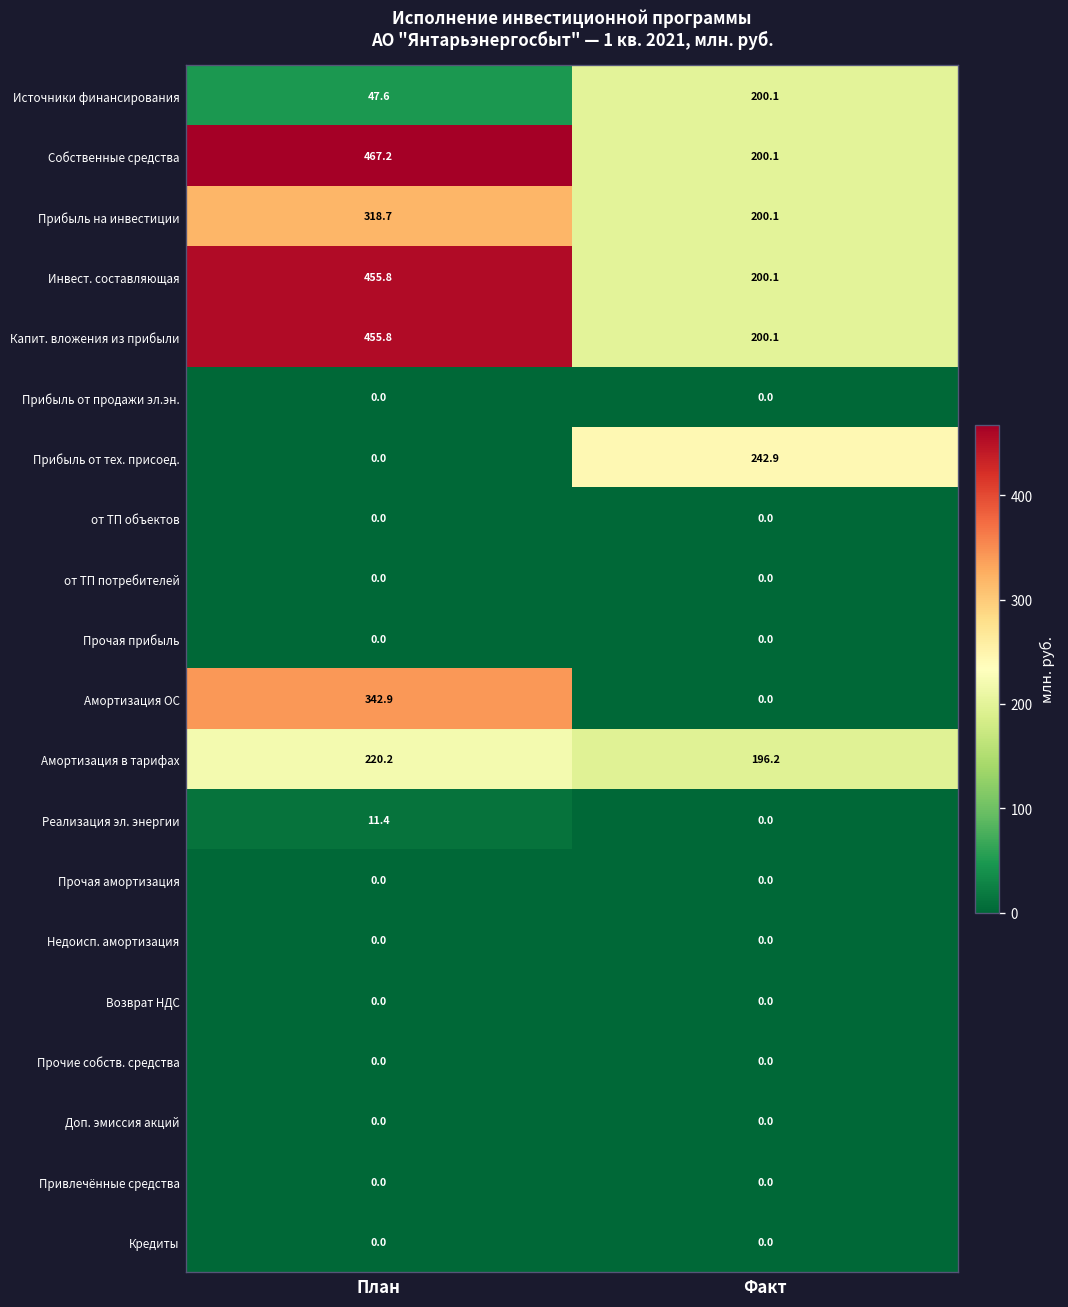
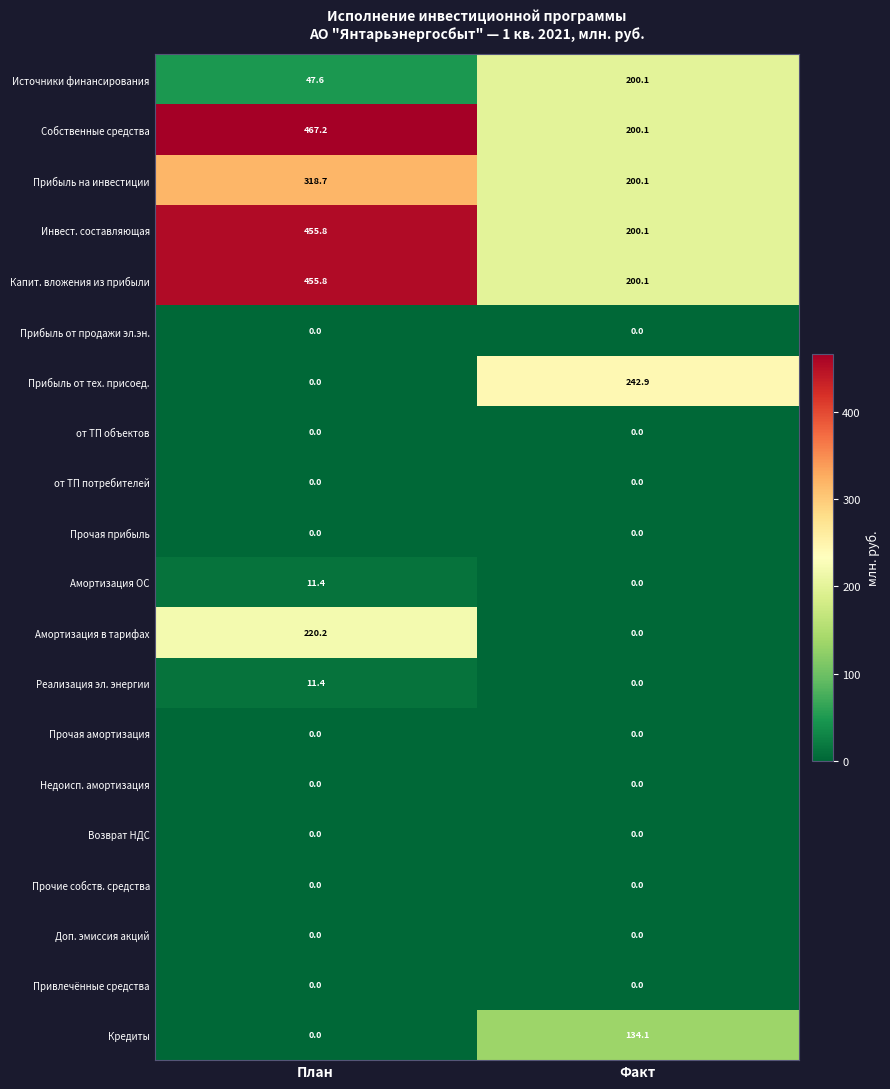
  {
    "Источники финансирования": {
      "План": 47.6,
      "Факт": 200.1
    },
    "Собственные средства": {
      "План": 467.2,
      "Факт": 200.1
    },
    "Прибыль на инвестиции": {
      "План": 318.7,
      "Факт": 200.1
    },
    "Инвест. составляющая": {
      "План": 455.8,
      "Факт": 200.1
    },
    "Капит. вложения из прибыли": {
      "План": 455.8,
      "Факт": 200.1
    },
    "Прибыль от продажи эл.эн.": {
      "План": 0.0,
      "Факт": 0.0
    },
    "Прибыль от тех. присоед.": {
      "План": 0.0,
      "Факт": 242.9
    },
    "от ТП объектов": {
      "План": 0.0,
      "Факт": 0.0
    },
    "от ТП потребителей": {
      "План": 0.0,
      "Факт": 0.0
    },
    "Прочая прибыль": {
      "План": 0.0,
      "Факт": 0.0
    },
    "Амортизация ОС": {
-     "План": 342.9,
+     "План": 11.4,
      "Факт": 0.0
    },
    "Амортизация в тарифах": {
      "План": 220.2,
-     "Факт": 196.2
+     "Факт": 0.0
    },
    "Реализация эл. энергии": {
      "План": 11.4,
      "Факт": 0.0
    },
    "Прочая амортизация": {
      "План": 0.0,
      "Факт": 0.0
    },
    "Недоисп. амортизация": {
      "План": 0.0,
      "Факт": 0.0
    },
    "Возврат НДС": {
      "План": 0.0,
      "Факт": 0.0
    },
    "Прочие собств. средства": {
      "План": 0.0,
      "Факт": 0.0
    },
    "Доп. эмиссия акций": {
      "План": 0.0,
      "Факт": 0.0
    },
    "Привлечённые средства": {
      "План": 0.0,
      "Факт": 0.0
    },
    "Кредиты": {
      "План": 0.0,
-     "Факт": 0.0
+     "Факт": 134.1
    }
  }
